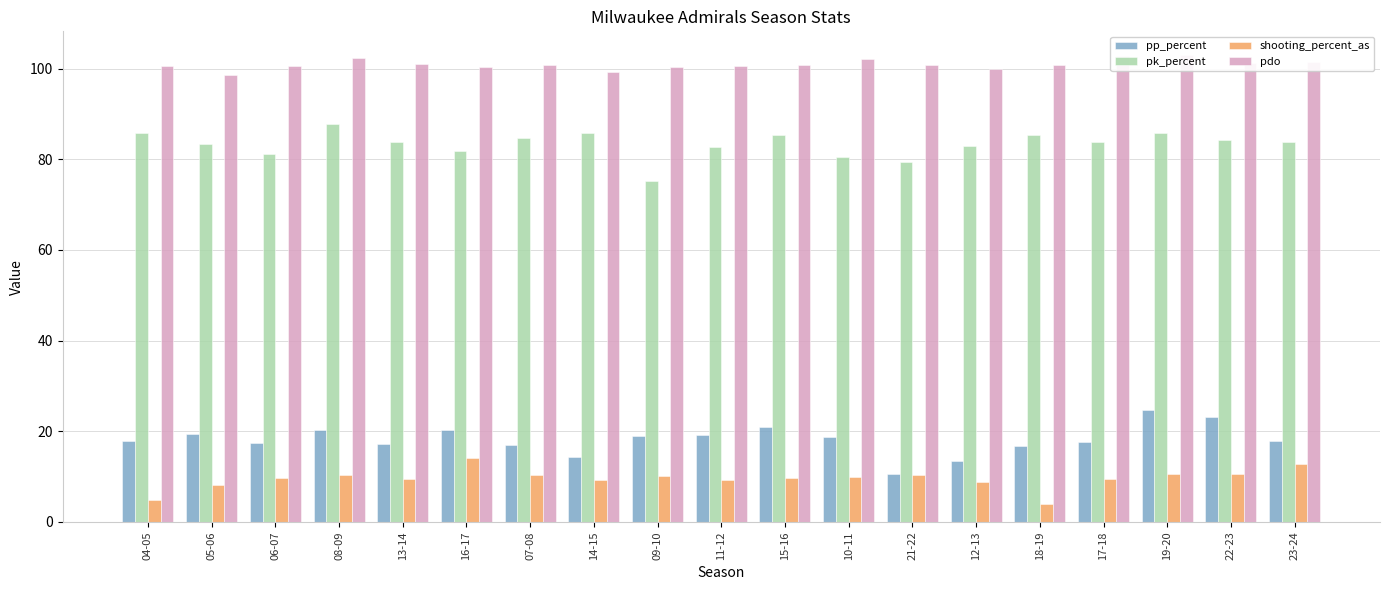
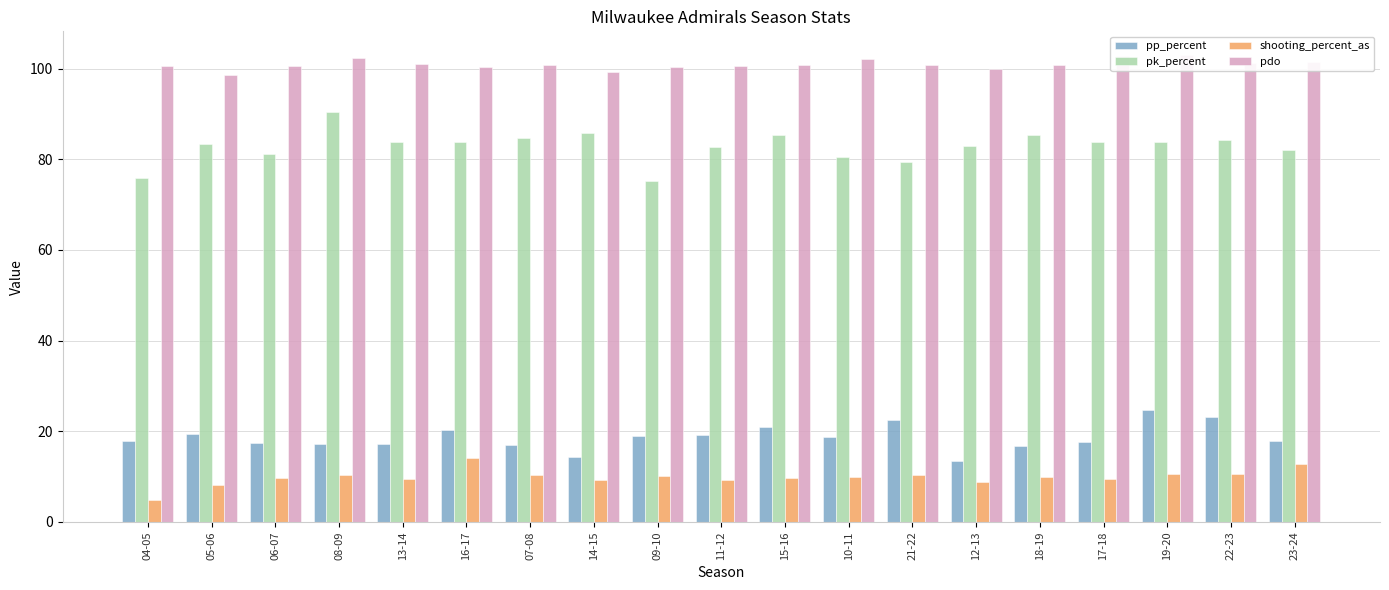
  {
    "pp_percent": {
      "04-05": 18,
      "05-06": 19,
      "06-07": 17,
-     "08-09": 20,
+     "08-09": 17,
      "13-14": 17,
      "16-17": 20,
      "07-08": 17,
      "14-15": 14,
      "09-10": 19,
      "11-12": 19,
      "15-16": 21,
      "10-11": 19,
-     "21-22": 11,
+     "21-22": 22,
      "12-13": 13,
      "18-19": 17,
      "17-18": 18,
      "19-20": 25,
      "22-23": 23,
      "23-24": 18
    },
    "pk_percent": {
-     "04-05": 86,
+     "04-05": 76,
      "05-06": 83,
      "06-07": 81,
-     "08-09": 88,
+     "08-09": 91,
      "13-14": 84,
-     "16-17": 82,
+     "16-17": 84,
      "07-08": 85,
      "14-15": 86,
      "09-10": 75,
      "11-12": 83,
      "15-16": 85,
      "10-11": 81,
      "21-22": 79,
      "12-13": 83,
      "18-19": 85,
      "17-18": 84,
-     "19-20": 86,
+     "19-20": 84,
      "22-23": 84,
-     "23-24": 84
+     "23-24": 82
    },
    "shooting_percent_as": {
      "04-05": 5,
      "05-06": 8,
      "06-07": 10,
      "08-09": 10,
      "13-14": 9,
      "16-17": 14,
      "07-08": 10,
      "14-15": 9,
      "09-10": 10,
      "11-12": 9,
      "15-16": 10,
      "10-11": 10,
      "21-22": 10,
      "12-13": 9,
-     "18-19": 4,
+     "18-19": 10,
      "17-18": 9,
      "19-20": 11,
      "22-23": 11,
      "23-24": 13
    },
    "pdo": {
      "04-05": 101,
      "05-06": 99,
      "06-07": 100,
      "08-09": 102,
      "13-14": 101,
      "16-17": 100,
      "07-08": 101,
      "14-15": 99,
      "09-10": 100,
      "11-12": 101,
      "15-16": 101,
      "10-11": 102,
      "21-22": 101,
      "12-13": 100,
      "18-19": 101
    }
  }
